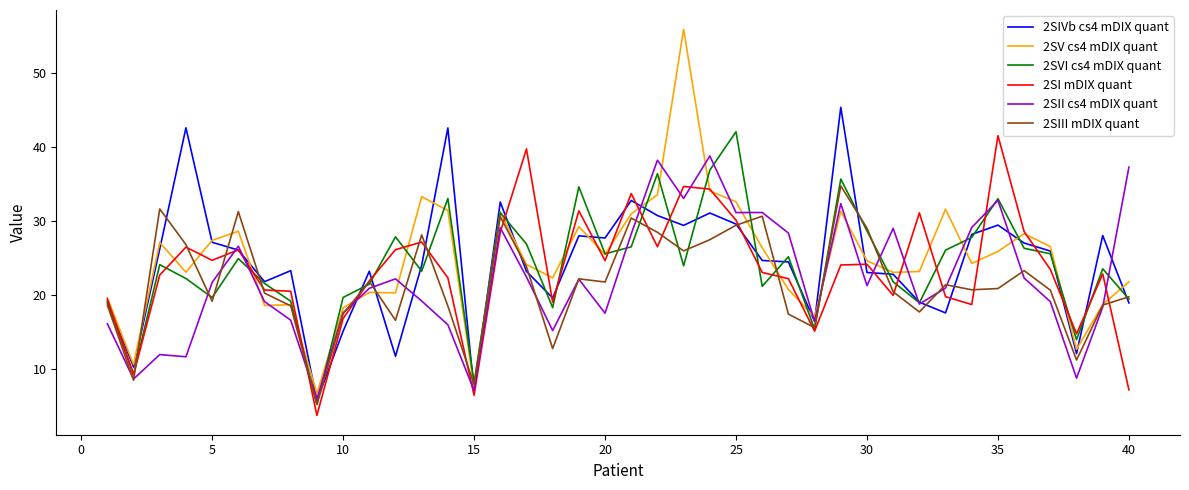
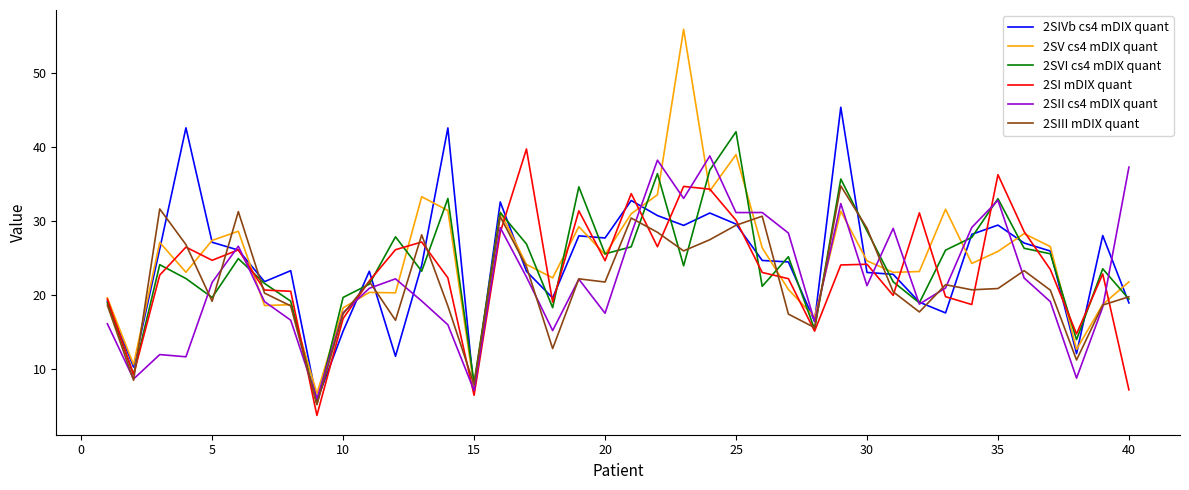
  {
    "2SIVb cs4 mDIX quant": {
      "10": 15,
      "20": 28,
      "30": 23,
      "35": 29,
      "40": 19
    },
    "2SV cs4 mDIX quant": {
      "10": 18,
-     "25": 33,
+     "25": 39,
      "30": 25,
      "35": 26,
      "40": 22
    },
    "2SVI cs4 mDIX quant": {
      "5": 20,
      "10": 20,
      "25": 42,
      "30": 29
    },
    "2SI mDIX quant": {
      "5": 25,
      "10": 17,
      "15": 6,
      "20": 25,
      "25": 30,
      "30": 24,
-     "35": 42,
+     "35": 36,
      "40": 7
    },
    "2SII cs4 mDIX quant": {
      "5": 22,
      "20": 18,
      "25": 31,
      "30": 21,
      "40": 37
    },
    "2SIII mDIX quant": {
      "5": 19,
      "20": 22,
      "30": 29,
      "35": 21
    }
  }
